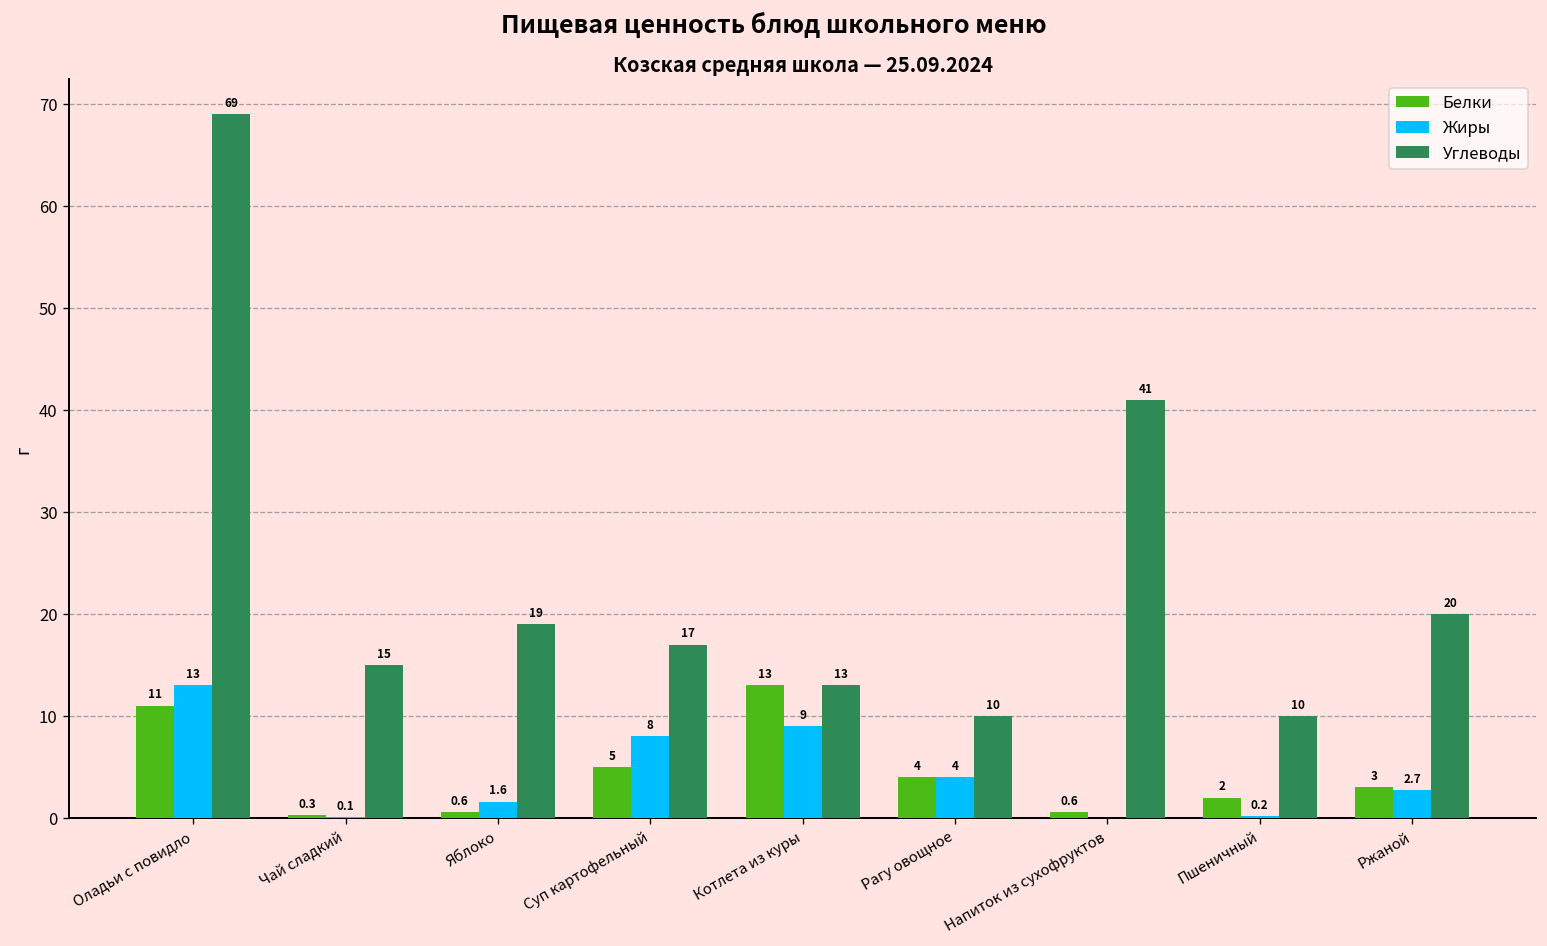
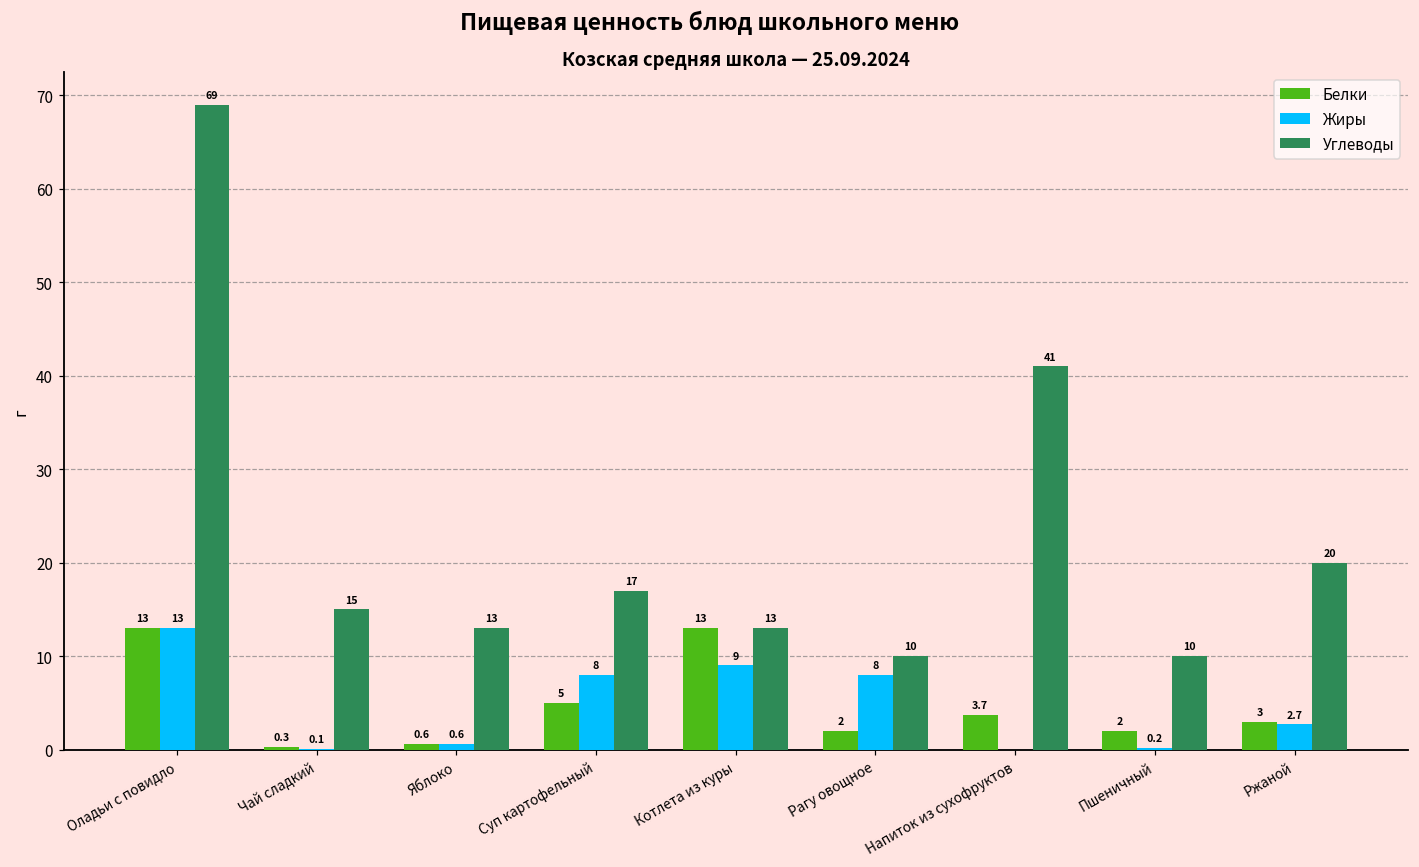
  {
    "Белки": {
-     "Оладьи с повидло": 11,
+     "Оладьи с повидло": 13,
      "Чай сладкий": 0.3,
      "Яблоко": 0.6,
      "Суп картофельный": 5,
      "Котлета из куры": 13,
-     "Рагу овощное": 4,
-     "Напиток из сухофруктов": 0.6,
+     "Рагу овощное": 2,
+     "Напиток из сухофруктов": 3.7,
      "Пшеничный": 2,
      "Ржаной": 3
    },
    "Жиры": {
      "Оладьи с повидло": 13,
      "Чай сладкий": 0.1,
-     "Яблоко": 1.6,
+     "Яблоко": 0.6,
      "Суп картофельный": 8,
      "Котлета из куры": 9,
-     "Рагу овощное": 4,
+     "Рагу овощное": 8,
      "Пшеничный": 0.2,
      "Ржаной": 2.7
    },
    "Углеводы": {
      "Оладьи с повидло": 69,
      "Чай сладкий": 15,
-     "Яблоко": 19,
+     "Яблоко": 13,
      "Суп картофельный": 17,
      "Котлета из куры": 13,
      "Рагу овощное": 10,
      "Напиток из сухофруктов": 41,
      "Пшеничный": 10,
      "Ржаной": 20
    }
  }
